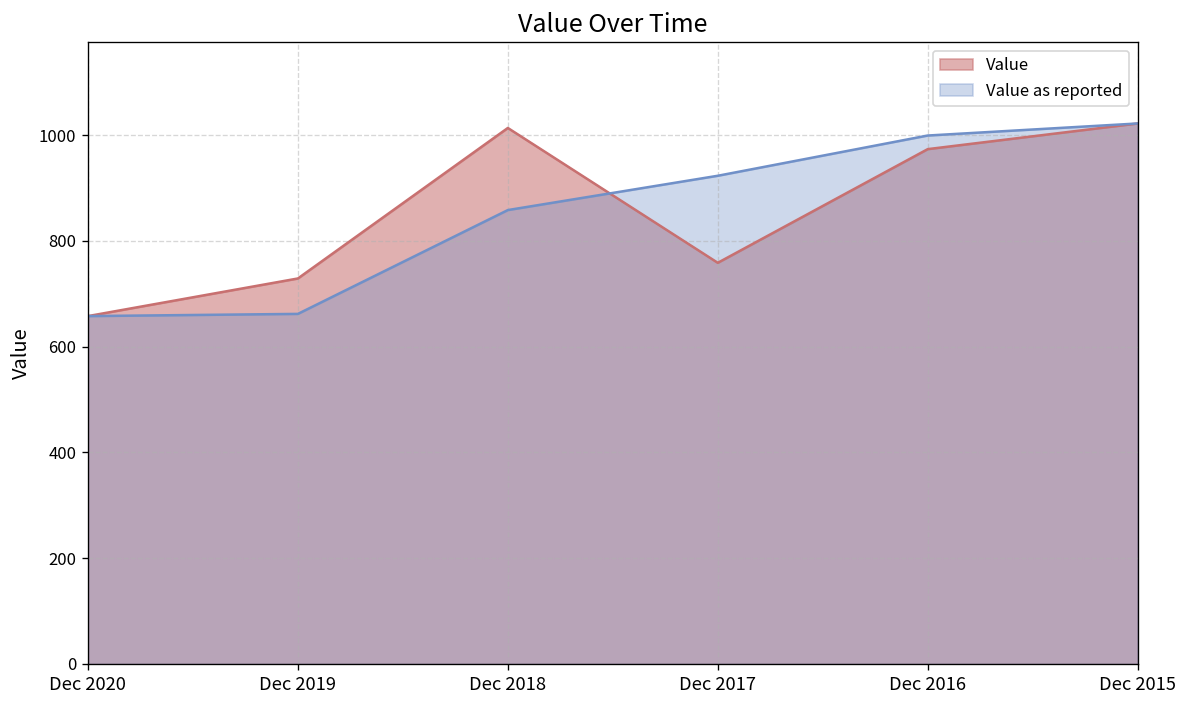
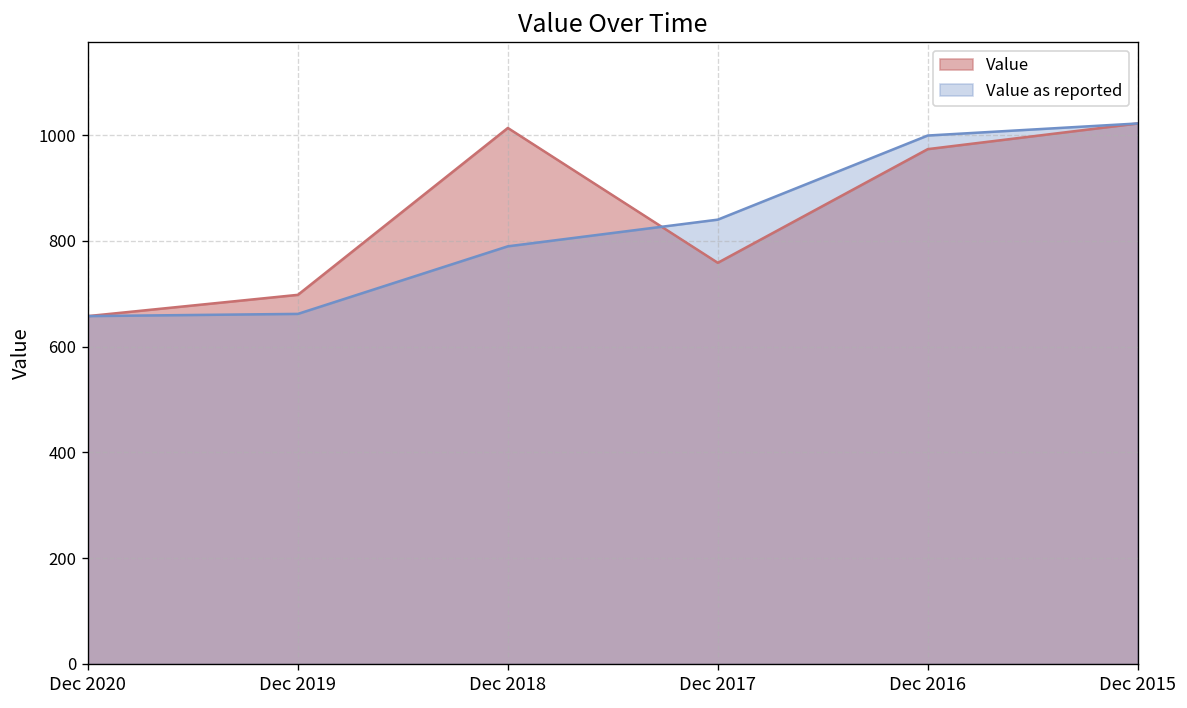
  {
    "Value": {
-     "Dec 2019": 730,
+     "Dec 2019": 700,
      "Dec 2018": 1010,
      "Dec 2017": 760,
      "Dec 2016": 970
    },
    "Value as reported": {
      "Dec 2019": 660,
-     "Dec 2018": 860,
-     "Dec 2017": 920,
+     "Dec 2018": 790,
+     "Dec 2017": 840,
      "Dec 2016": 1000
    }
  }
